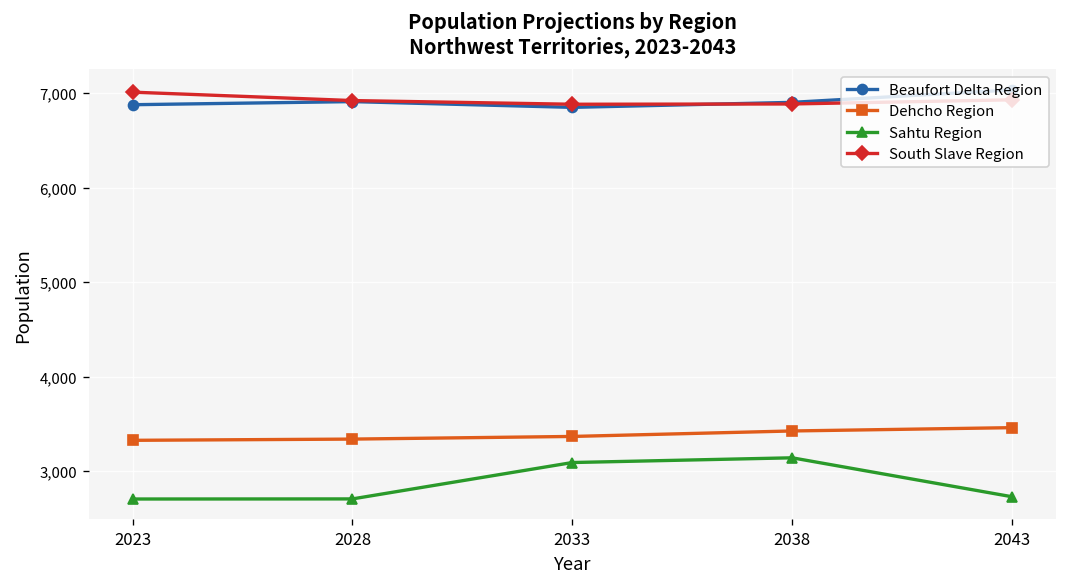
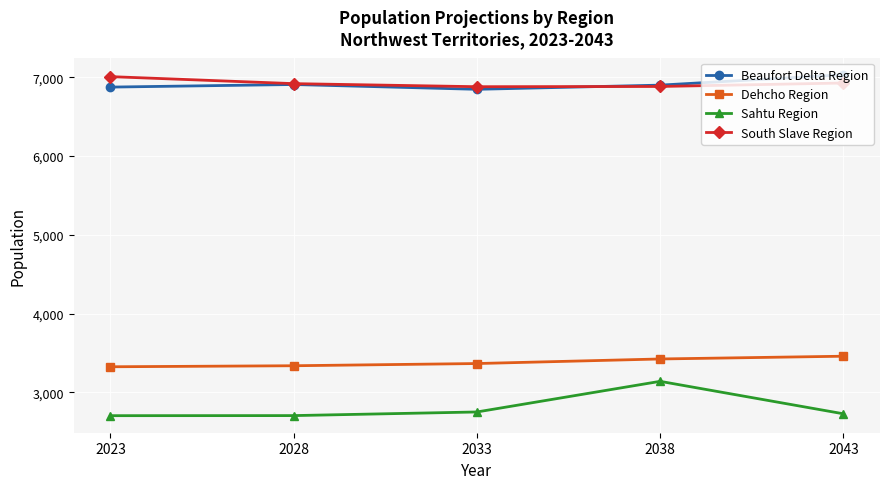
  {
    "Beaufort Delta Region": {
      "2023": "6,900",
      "2033": "6,800"
    },
    "Sahtu Region": {
      "2023": "2,700",
      "2028": "2,700",
-     "2033": "3,100",
+     "2033": "2,800",
      "2038": "3,100",
      "2043": "2,700"
    }
  }
